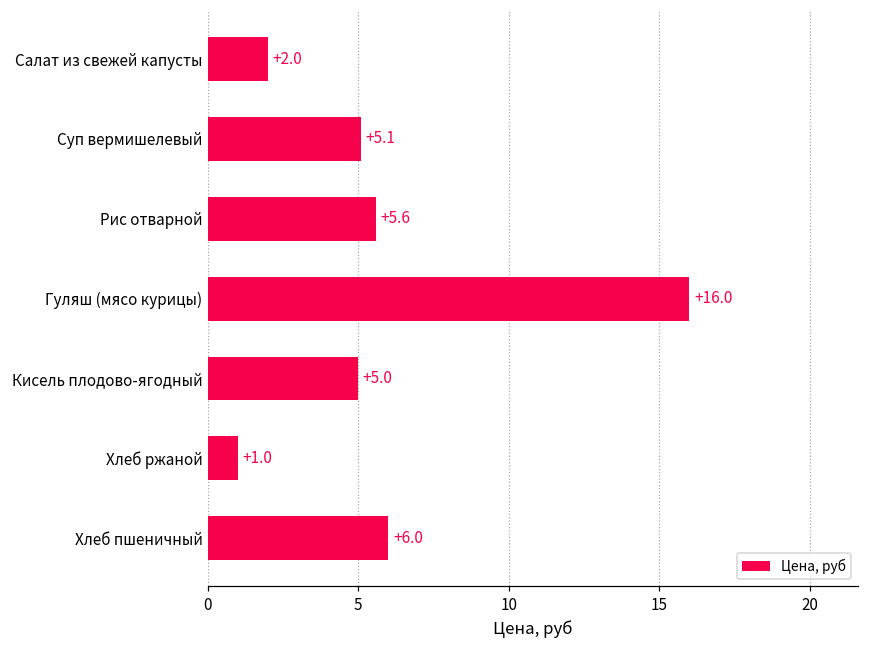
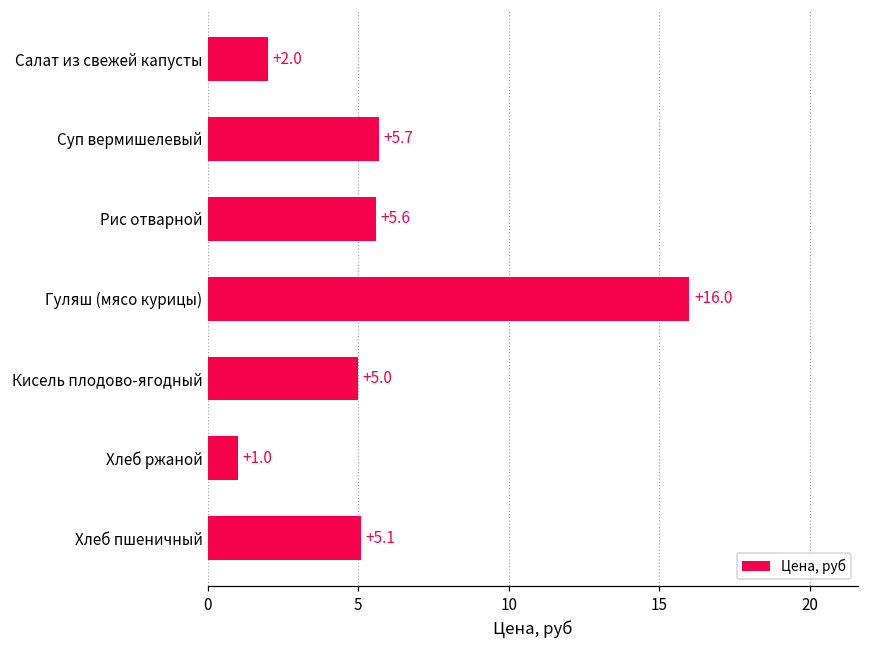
  {
    "Салат из свежей капусты": "+2.0",
-   "Суп вермишелевый": "+5.1",
+   "Суп вермишелевый": "+5.7",
    "Рис отварной": "+5.6",
    "Гуляш (мясо курицы)": "+16.0",
    "Кисель плодово-ягодный": "+5.0",
    "Хлеб ржаной": "+1.0",
-   "Хлеб пшеничный": "+6.0"
+   "Хлеб пшеничный": "+5.1"
  }
